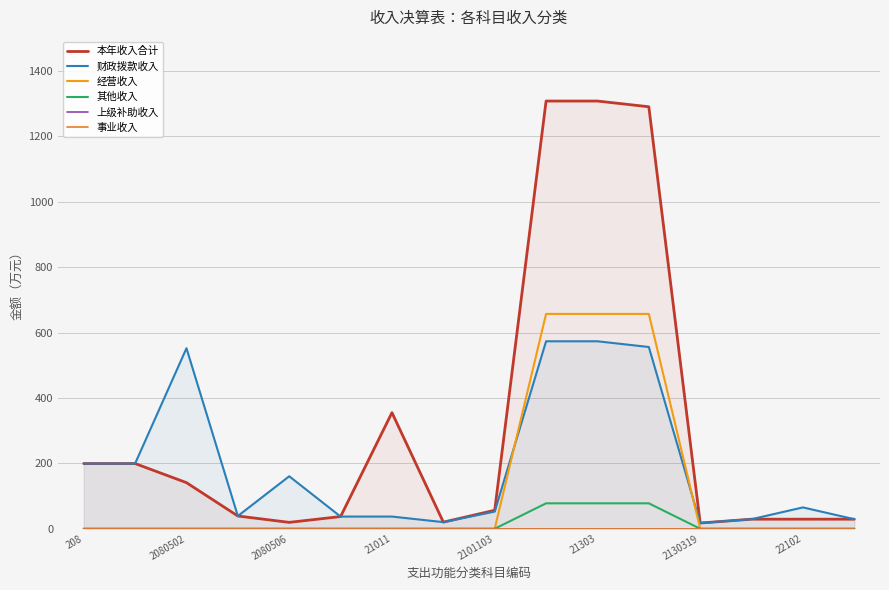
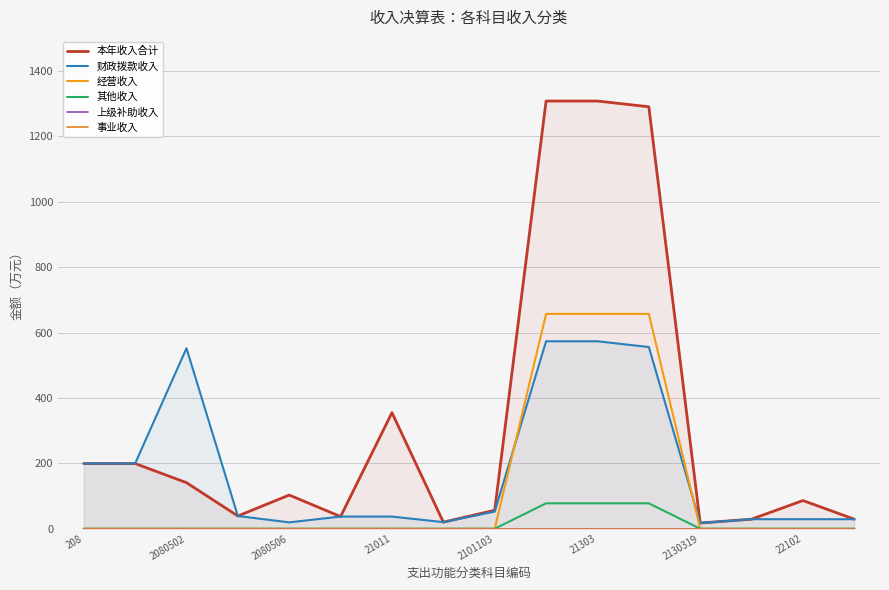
  {
    "本年收入合计": {
      "2080502": 140,
-     "2080506": 20,
+     "2080506": 100,
      "21011": 360,
      "21303": 1310,
-     "22102": 30
+     "22102": 90
    },
    "财政拨款收入": {
      "2080502": 550,
-     "2080506": 160,
+     "2080506": 20,
      "21011": 40,
      "21303": 570,
-     "22102": 70
+     "22102": 30
    },
    "其他收入": {
      "21303": 80
    }
  }
